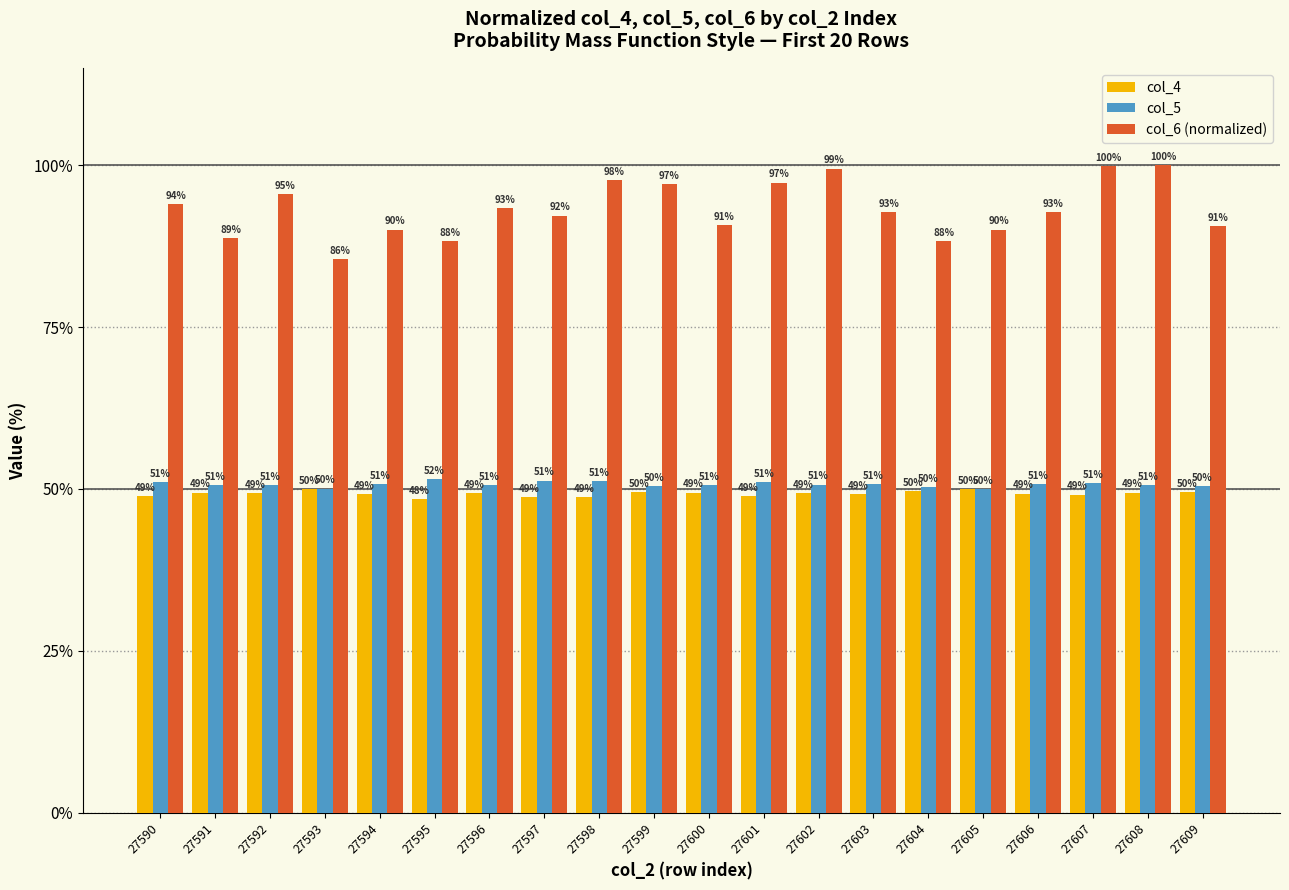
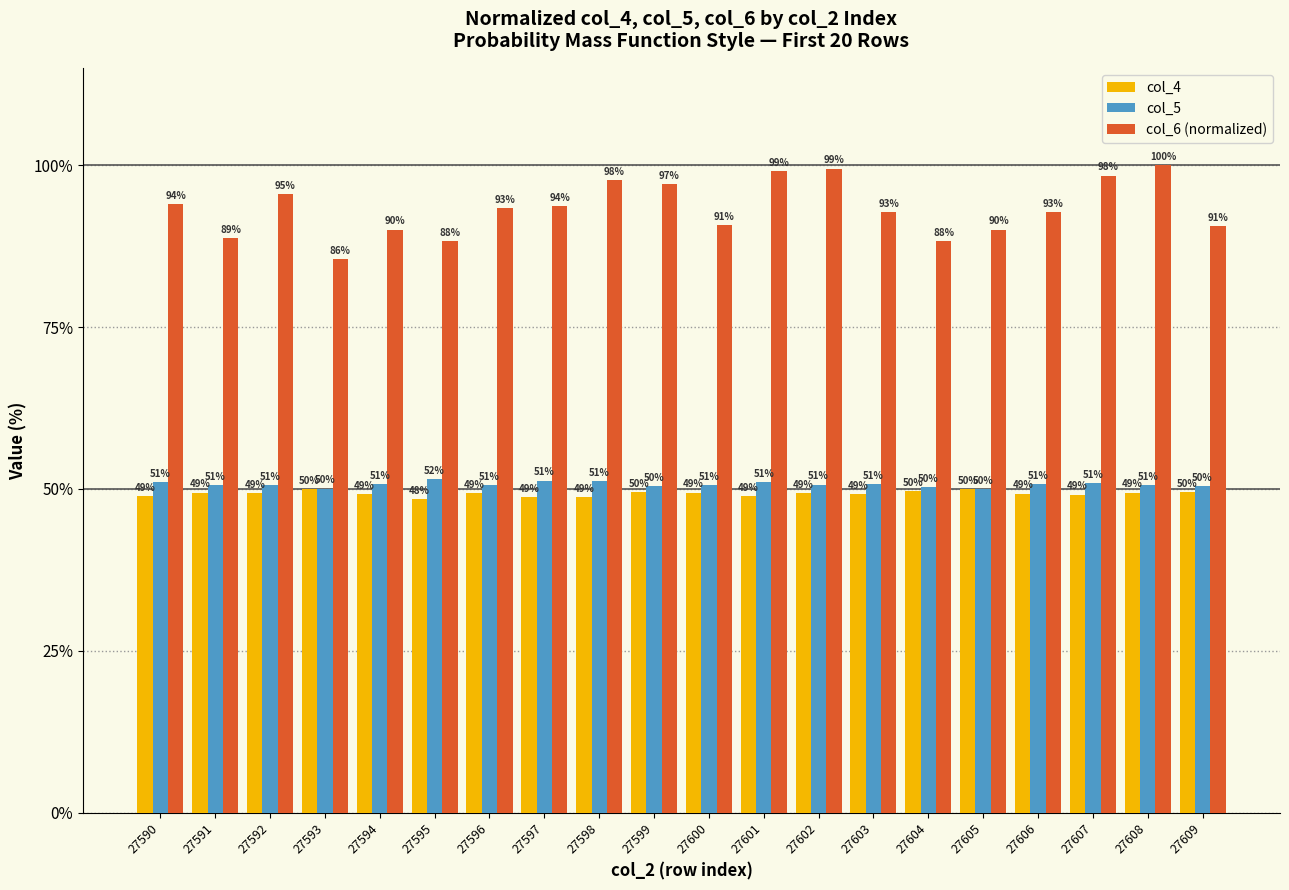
  {
    "col_4": {
      "27590": "49%",
      "27591": "49%",
      "27592": "49%",
      "27594": "49%",
      "27595": "48%",
      "27596": "49%",
      "27597": "49%",
      "27598": "49%",
      "27599": "50%",
      "27600": "49%",
      "27601": "49%",
      "27602": "49%",
      "27603": "49%",
      "27606": "49%",
      "27607": "49%",
      "27608": "49%",
      "27609": "50%"
    },
    "col_5": {
      "27590": "51%",
      "27591": "51%",
      "27592": "51%",
      "27594": "51%",
      "27595": "52%",
      "27596": "51%",
      "27597": "51%",
      "27598": "51%",
      "27599": "50%",
      "27600": "51%",
      "27601": "51%",
      "27602": "51%",
      "27603": "51%",
      "27606": "51%",
      "27607": "51%",
      "27608": "51%",
      "27609": "50%"
    },
    "col_6 (normalized)": {
      "27590": "94%",
      "27591": "89%",
      "27592": "95%",
      "27593": "86%",
      "27594": "90%",
      "27595": "88%",
      "27596": "93%",
-     "27597": "92%",
+     "27597": "94%",
      "27598": "98%",
      "27599": "97%",
      "27600": "91%",
-     "27601": "97%",
+     "27601": "99%",
      "27602": "99%",
      "27603": "93%",
      "27604": "88%",
      "27605": "90%",
      "27606": "93%",
-     "27607": "100%",
+     "27607": "98%",
      "27608": "100%",
      "27609": "91%"
    }
  }
